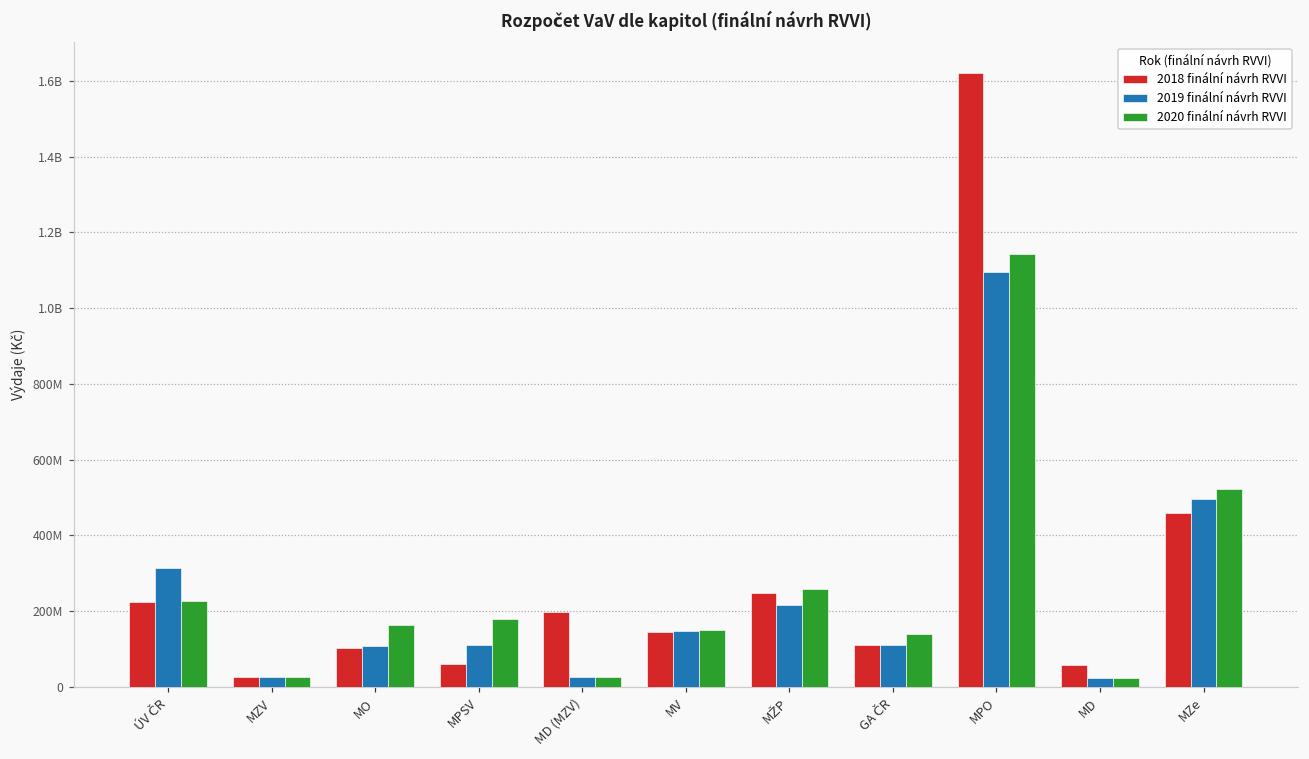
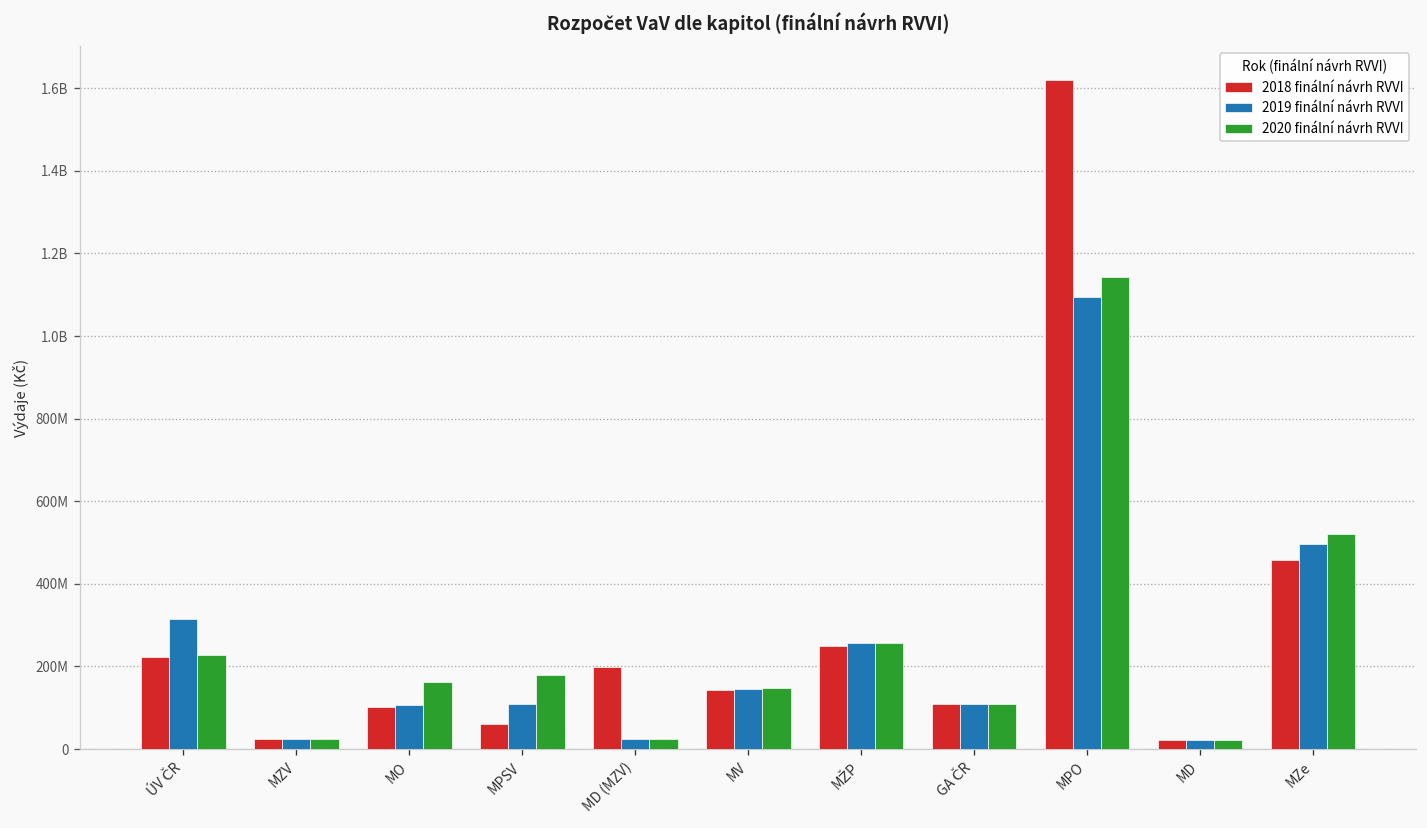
  {
    "2018 finální návrh RVVI": {
      "ÚV ČR": 220000000,
      "MZV": 30000000,
      "MO": 100000000,
      "MPSV": 60000000,
      "MD (MZV)": 200000000,
      "MV": 140000000,
      "MŽP": 250000000,
      "GA ČR": 110000000,
      "MPO": 1620000000,
-     "MD": 60000000,
+     "MD": 20000000,
      "MZe": 460000000
    },
    "2019 finální návrh RVVI": {
      "ÚV ČR": 310000000,
      "MZV": 30000000,
      "MO": 110000000,
      "MPSV": 110000000,
      "MD (MZV)": 30000000,
      "MV": 150000000,
-     "MŽP": 210000000,
+     "MŽP": 260000000,
      "GA ČR": 110000000,
      "MPO": 1090000000,
      "MD": 20000000,
      "MZe": 500000000
    },
    "2020 finální návrh RVVI": {
      "ÚV ČR": 230000000,
      "MZV": 30000000,
      "MO": 160000000,
      "MPSV": 180000000,
      "MD (MZV)": 30000000,
      "MV": 150000000,
      "MŽP": 260000000,
-     "GA ČR": 140000000,
+     "GA ČR": 110000000,
      "MPO": 1140000000,
      "MD": 20000000,
      "MZe": 520000000
    }
  }
